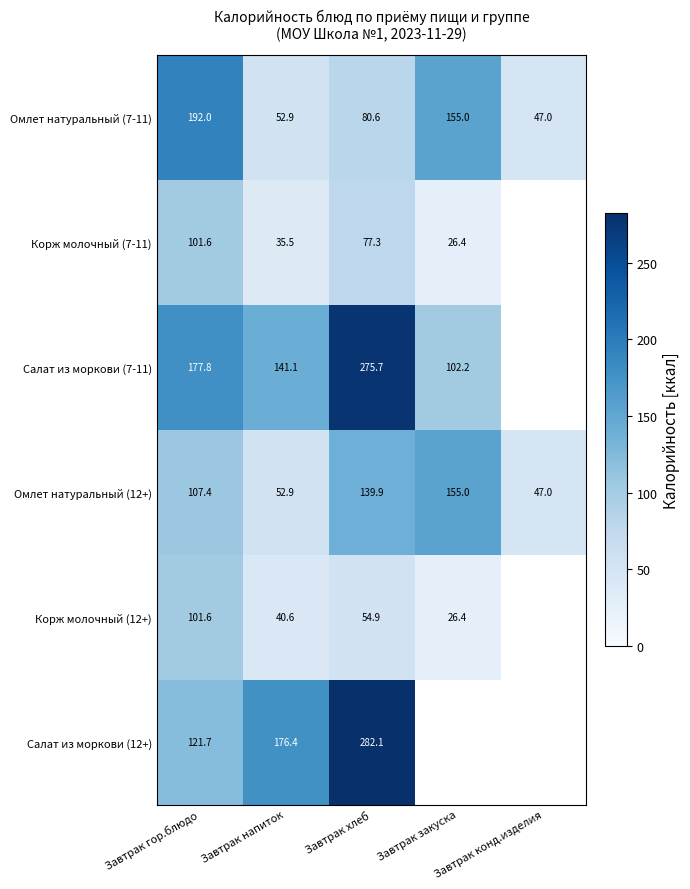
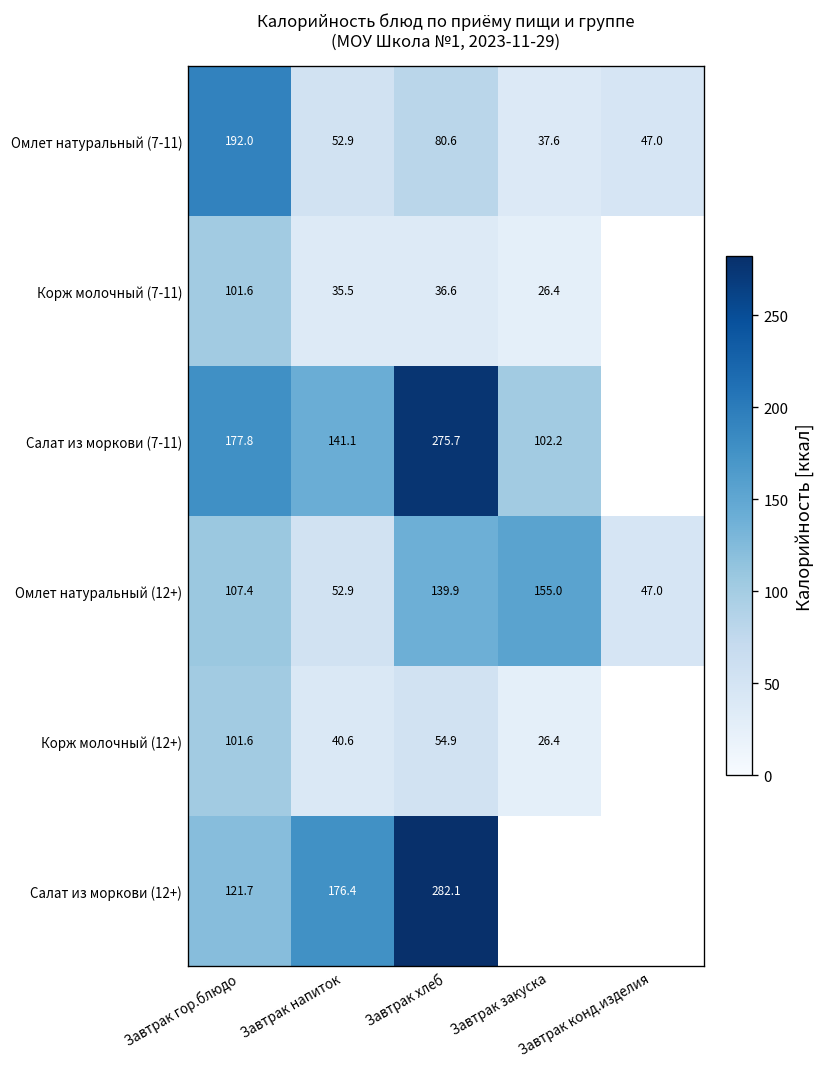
  {
    "Омлет натуральный (7-11)": {
      "Завтрак гор.блюдо": 192.0,
      "Завтрак напиток": 52.9,
      "Завтрак хлеб": 80.6,
-     "Завтрак закуска": 155.0,
+     "Завтрак закуска": 37.6,
      "Завтрак конд.изделия": 47.0
    },
    "Корж молочный (7-11)": {
      "Завтрак гор.блюдо": 101.6,
      "Завтрак напиток": 35.5,
-     "Завтрак хлеб": 77.3,
+     "Завтрак хлеб": 36.6,
      "Завтрак закуска": 26.4
    },
    "Салат из моркови (7-11)": {
      "Завтрак гор.блюдо": 177.8,
      "Завтрак напиток": 141.1,
      "Завтрак хлеб": 275.7,
      "Завтрак закуска": 102.2
    },
    "Омлет натуральный (12+)": {
      "Завтрак гор.блюдо": 107.4,
      "Завтрак напиток": 52.9,
      "Завтрак хлеб": 139.9,
      "Завтрак закуска": 155.0,
      "Завтрак конд.изделия": 47.0
    },
    "Корж молочный (12+)": {
      "Завтрак гор.блюдо": 101.6,
      "Завтрак напиток": 40.6,
      "Завтрак хлеб": 54.9,
      "Завтрак закуска": 26.4
    },
    "Салат из моркови (12+)": {
      "Завтрак гор.блюдо": 121.7,
      "Завтрак напиток": 176.4,
      "Завтрак хлеб": 282.1
    }
  }
